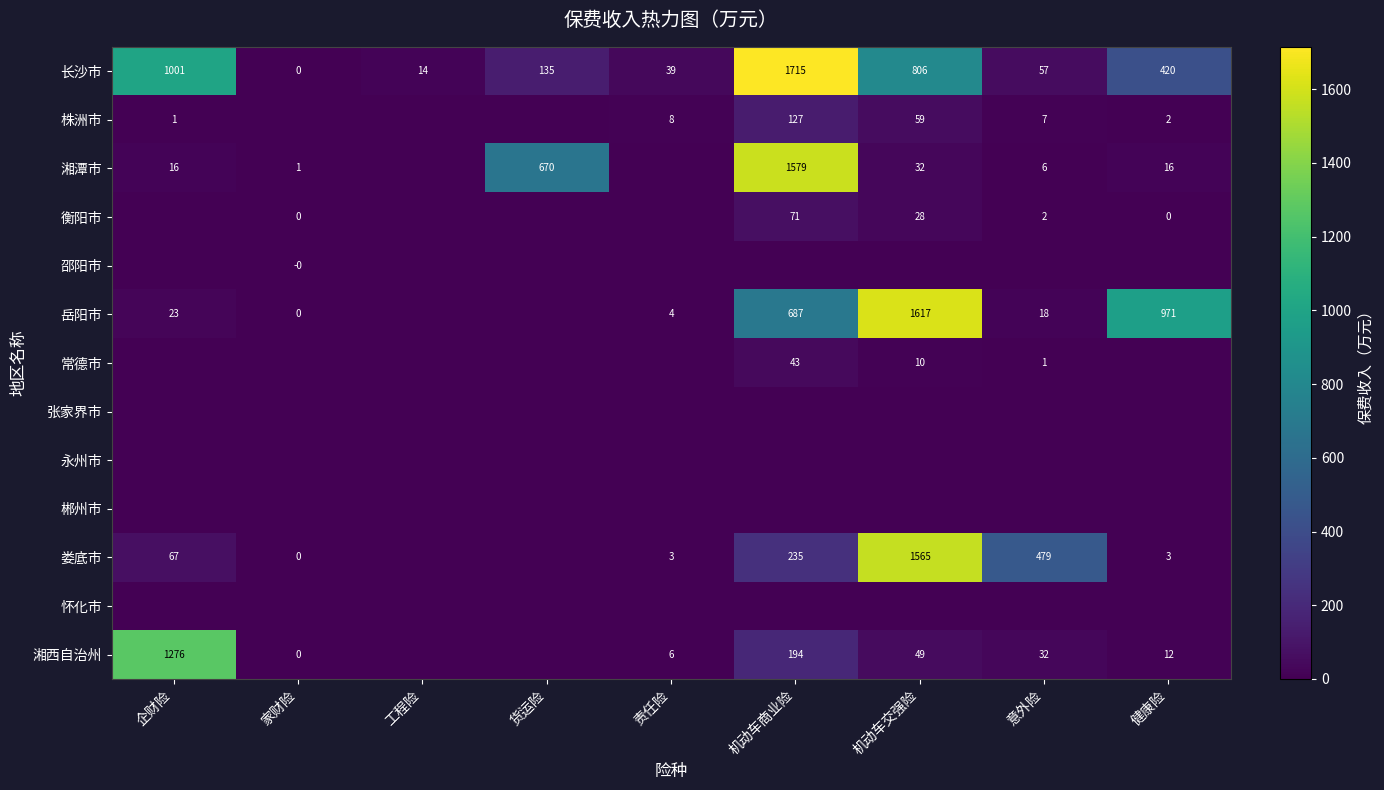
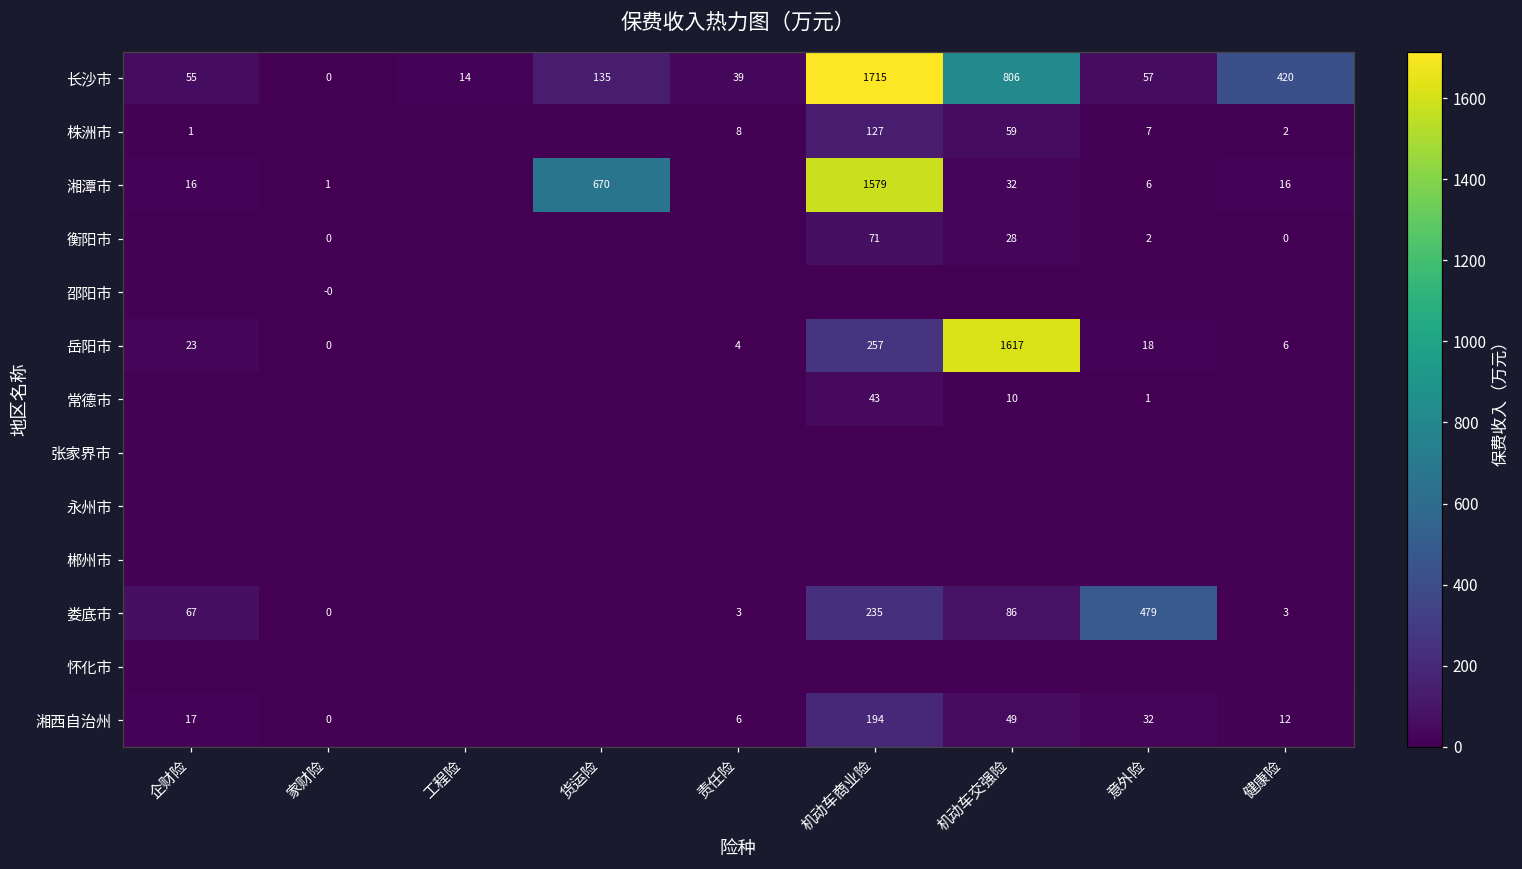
  {
    "长沙市": {
-     "企财险": 1001,
+     "企财险": 55,
      "家财险": 0,
      "工程险": 14,
      "货运险": 135,
      "责任险": 39,
      "机动车商业险": 1715,
      "机动车交强险": 806,
      "意外险": 57,
      "健康险": 420
    },
    "株洲市": {
      "企财险": 1,
      "责任险": 8,
      "机动车商业险": 127,
      "机动车交强险": 59,
      "意外险": 7,
      "健康险": 2
    },
    "湘潭市": {
      "企财险": 16,
      "家财险": 1,
      "货运险": 670,
      "机动车商业险": 1579,
      "机动车交强险": 32,
      "意外险": 6,
      "健康险": 16
    },
    "衡阳市": {
      "家财险": 0,
      "机动车商业险": 71,
      "机动车交强险": 28,
      "意外险": 2,
      "健康险": 0
    },
    "邵阳市": {
      "家财险": -0
    },
    "岳阳市": {
      "企财险": 23,
      "家财险": 0,
      "责任险": 4,
-     "机动车商业险": 687,
+     "机动车商业险": 257,
      "机动车交强险": 1617,
      "意外险": 18,
-     "健康险": 971
+     "健康险": 6
    },
    "常德市": {
      "机动车商业险": 43,
      "机动车交强险": 10,
      "意外险": 1
    },
    "娄底市": {
      "企财险": 67,
      "家财险": 0,
      "责任险": 3,
      "机动车商业险": 235,
-     "机动车交强险": 1565,
+     "机动车交强险": 86,
      "意外险": 479,
      "健康险": 3
    },
    "湘西自治州": {
-     "企财险": 1276,
+     "企财险": 17,
      "家财险": 0,
      "责任险": 6,
      "机动车商业险": 194,
      "机动车交强险": 49,
      "意外险": 32,
      "健康险": 12
    }
  }
